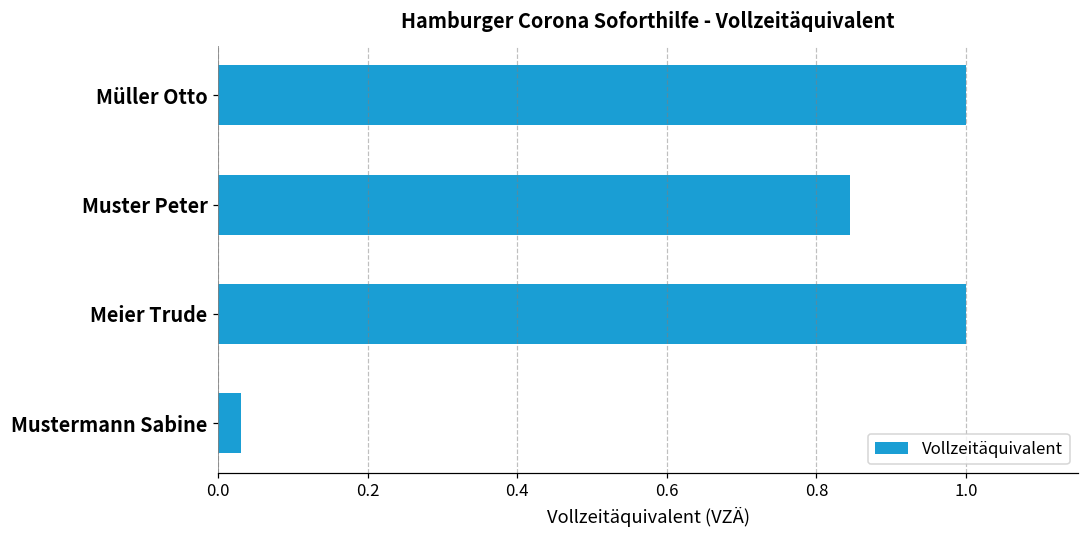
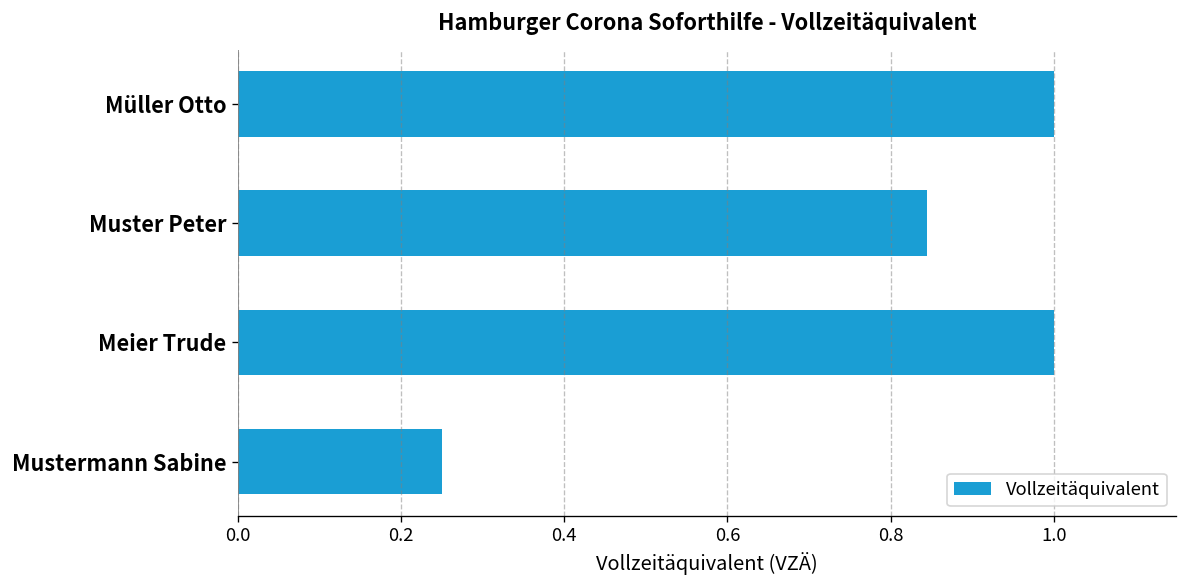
  {
    "Müller Otto": 1.00,
    "Muster Peter": 0.85,
    "Meier Trude": 1.00,
-   "Mustermann Sabine": 0.03
+   "Mustermann Sabine": 0.25
  }
